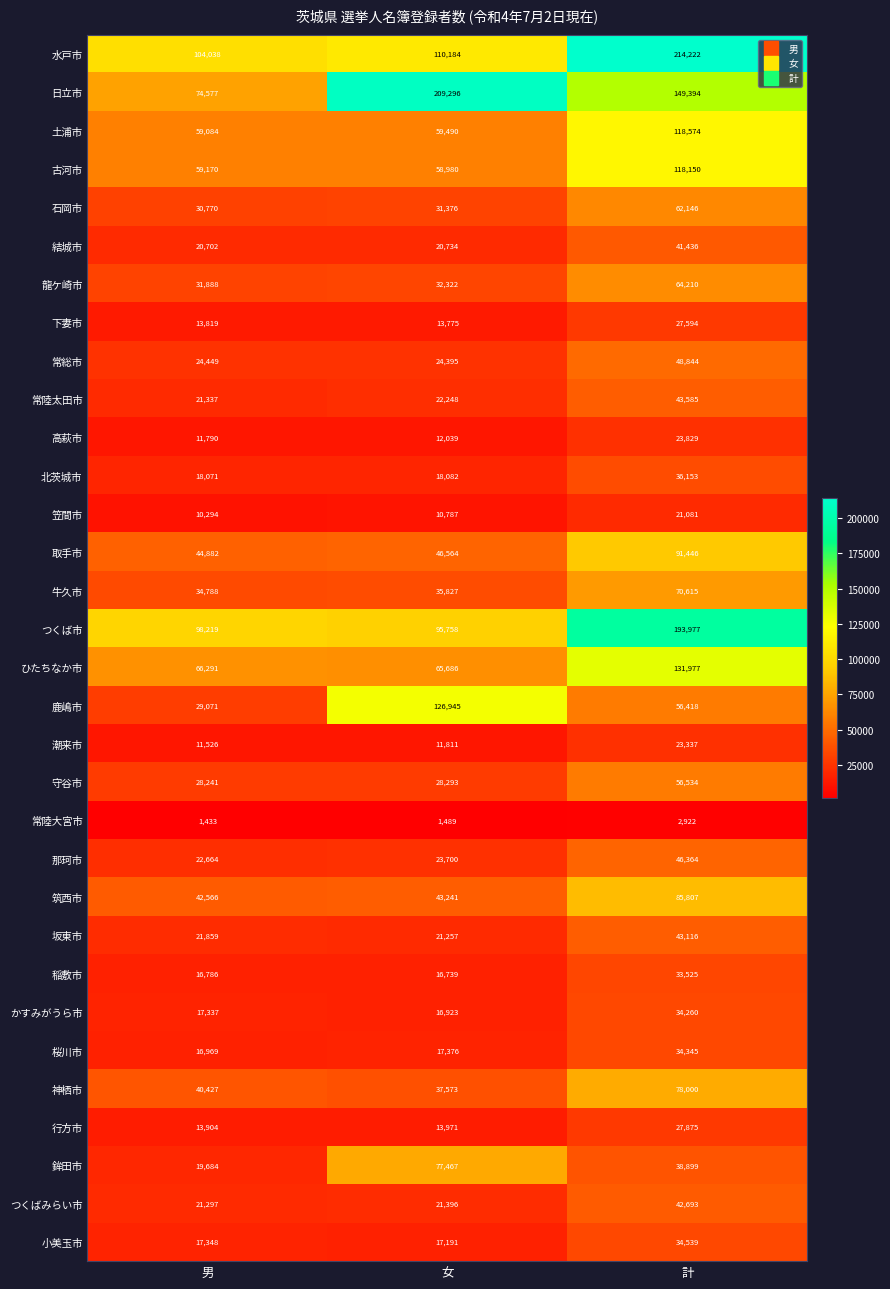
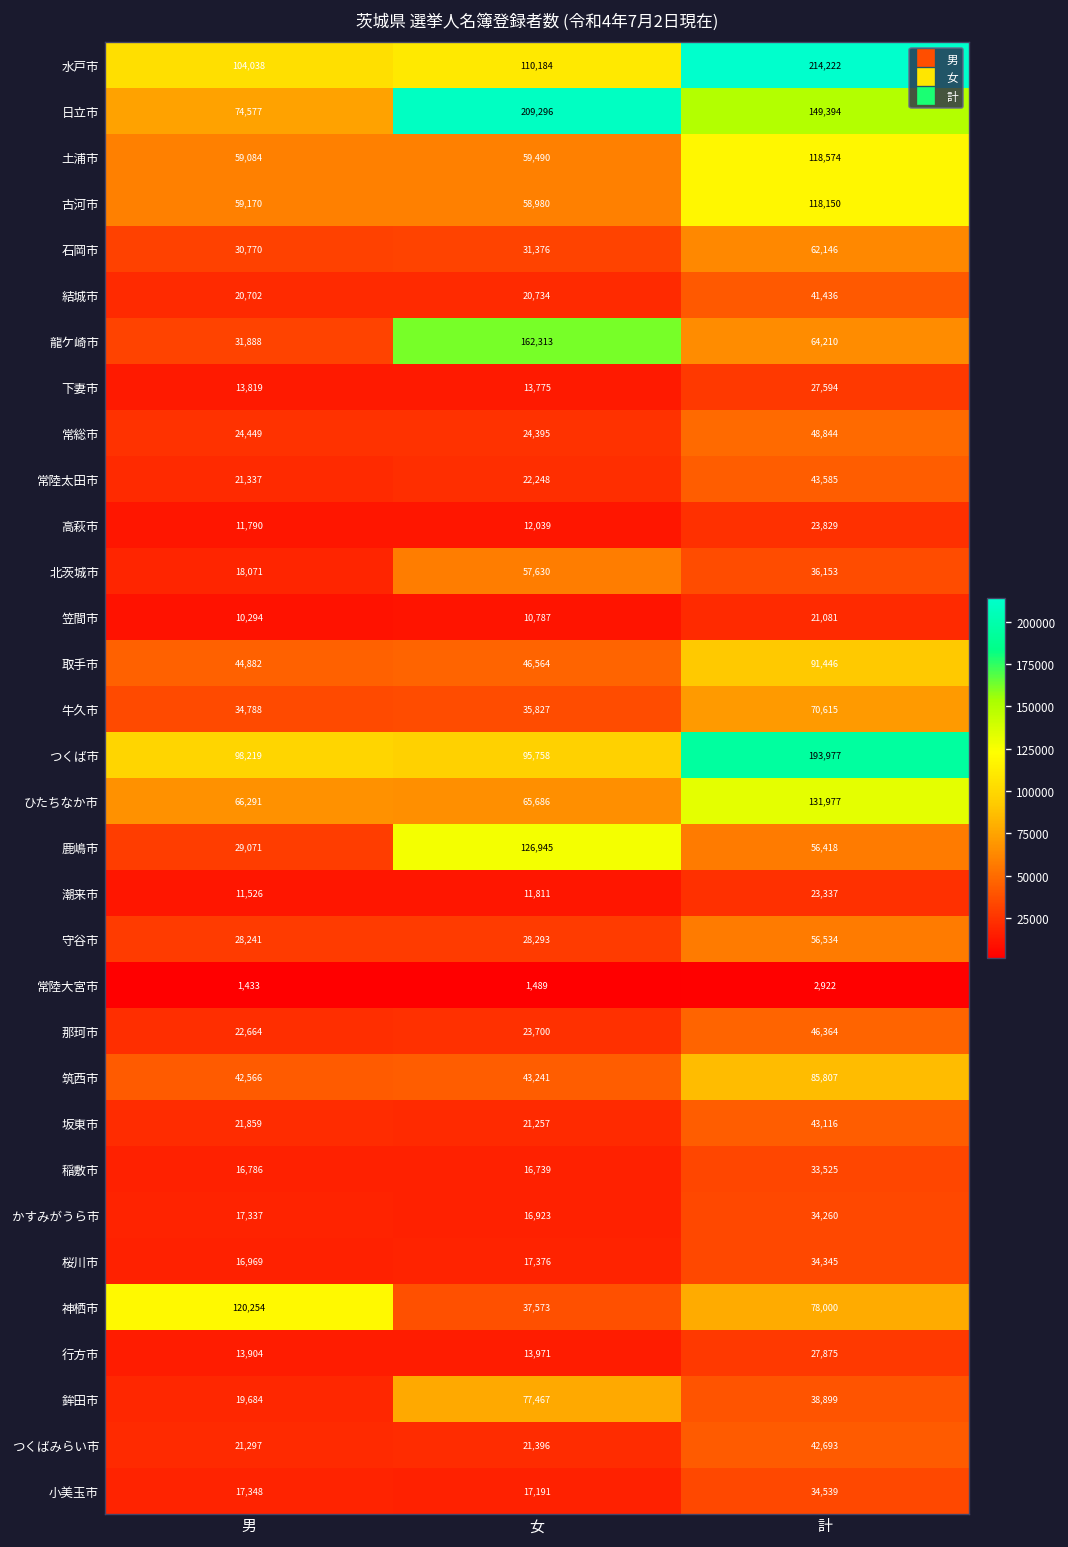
  {
    "水戸市": {
      "男": "104,038",
      "女": "110,184",
      "計": "214,222"
    },
    "日立市": {
      "男": "74,577",
      "女": "209,296",
      "計": "149,394"
    },
    "土浦市": {
      "男": "59,084",
      "女": "59,490",
      "計": "118,574"
    },
    "古河市": {
      "男": "59,170",
      "女": "58,980",
      "計": "118,150"
    },
    "石岡市": {
      "男": "30,770",
      "女": "31,376",
      "計": "62,146"
    },
    "結城市": {
      "男": "20,702",
      "女": "20,734",
      "計": "41,436"
    },
    "龍ケ崎市": {
      "男": "31,888",
-     "女": "32,322",
+     "女": "162,313",
      "計": "64,210"
    },
    "下妻市": {
      "男": "13,819",
      "女": "13,775",
      "計": "27,594"
    },
    "常総市": {
      "男": "24,449",
      "女": "24,395",
      "計": "48,844"
    },
    "常陸太田市": {
      "男": "21,337",
      "女": "22,248",
      "計": "43,585"
    },
    "高萩市": {
      "男": "11,790",
      "女": "12,039",
      "計": "23,829"
    },
    "北茨城市": {
      "男": "18,071",
-     "女": "18,082",
+     "女": "57,630",
      "計": "36,153"
    },
    "笠間市": {
      "男": "10,294",
      "女": "10,787",
      "計": "21,081"
    },
    "取手市": {
      "男": "44,882",
      "女": "46,564",
      "計": "91,446"
    },
    "牛久市": {
      "男": "34,788",
      "女": "35,827",
      "計": "70,615"
    },
    "つくば市": {
      "男": "98,219",
      "女": "95,758",
      "計": "193,977"
    },
    "ひたちなか市": {
      "男": "66,291",
      "女": "65,686",
      "計": "131,977"
    },
    "鹿嶋市": {
      "男": "29,071",
      "女": "126,945",
      "計": "56,418"
    },
    "潮来市": {
      "男": "11,526",
      "女": "11,811",
      "計": "23,337"
    },
    "守谷市": {
      "男": "28,241",
      "女": "28,293",
      "計": "56,534"
    },
    "常陸大宮市": {
      "男": "1,433",
      "女": "1,489",
      "計": "2,922"
    },
    "那珂市": {
      "男": "22,664",
      "女": "23,700",
      "計": "46,364"
    },
    "筑西市": {
      "男": "42,566",
      "女": "43,241",
      "計": "85,807"
    },
    "坂東市": {
      "男": "21,859",
      "女": "21,257",
      "計": "43,116"
    },
    "稲敷市": {
      "男": "16,786",
      "女": "16,739",
      "計": "33,525"
    },
    "かすみがうら市": {
      "男": "17,337",
      "女": "16,923",
      "計": "34,260"
    },
    "桜川市": {
      "男": "16,969",
      "女": "17,376",
      "計": "34,345"
    },
    "神栖市": {
-     "男": "40,427",
+     "男": "120,254",
      "女": "37,573",
      "計": "78,000"
    },
    "行方市": {
      "男": "13,904",
      "女": "13,971",
      "計": "27,875"
    },
    "鉾田市": {
      "男": "19,684",
      "女": "77,467",
      "計": "38,899"
    },
    "つくばみらい市": {
      "男": "21,297",
      "女": "21,396",
      "計": "42,693"
    },
    "小美玉市": {
      "男": "17,348",
      "女": "17,191",
      "計": "34,539"
    }
  }
